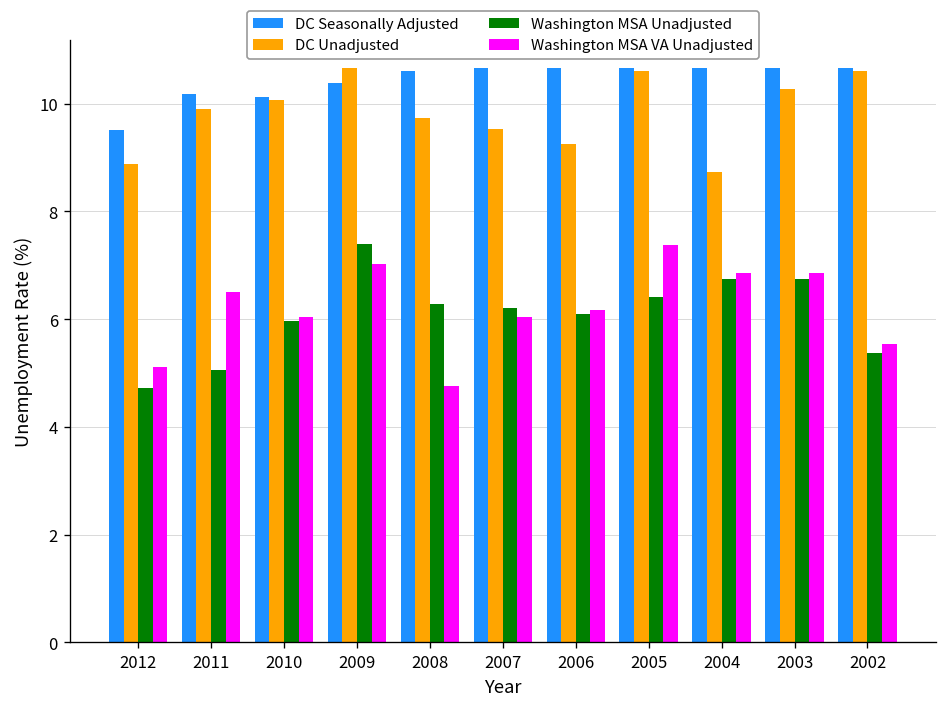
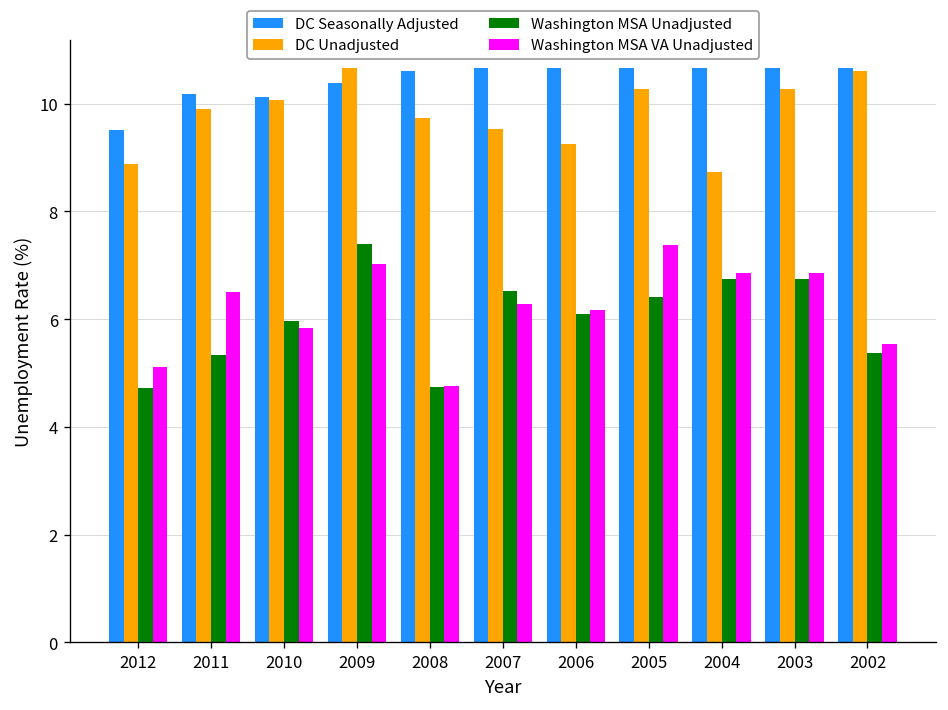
  {
    "DC Seasonally Adjusted": {
      "2012": 9.5,
      "2011": 10.2,
      "2010": 10.1,
      "2009": 10.4,
      "2008": 10.6,
      "2007": 10.7,
      "2006": 10.7,
      "2005": 10.7,
      "2004": 10.7,
      "2003": 10.7,
      "2002": 10.7
    },
    "DC Unadjusted": {
      "2012": 8.9,
      "2011": 9.9,
      "2010": 10.1,
      "2009": 10.7,
      "2008": 9.7,
      "2007": 9.5,
      "2006": 9.2,
-     "2005": 10.6,
+     "2005": 10.3,
      "2004": 8.7,
      "2003": 10.3,
      "2002": 10.6
    },
    "Washington MSA Unadjusted": {
      "2012": 4.7,
-     "2011": 5.1,
+     "2011": 5.3,
      "2010": 6.0,
      "2009": 7.4,
-     "2008": 6.3,
-     "2007": 6.2,
+     "2008": 4.7,
+     "2007": 6.5,
      "2006": 6.1,
      "2005": 6.4,
      "2004": 6.7,
      "2003": 6.7,
      "2002": 5.4
    },
    "Washington MSA VA Unadjusted": {
      "2012": 5.1,
      "2011": 6.5,
-     "2010": 6.0,
+     "2010": 5.8,
      "2009": 7.0,
      "2008": 4.8,
-     "2007": 6.0,
+     "2007": 6.3,
      "2006": 6.2,
      "2005": 7.4,
      "2004": 6.9,
      "2003": 6.9,
      "2002": 5.5
    }
  }
